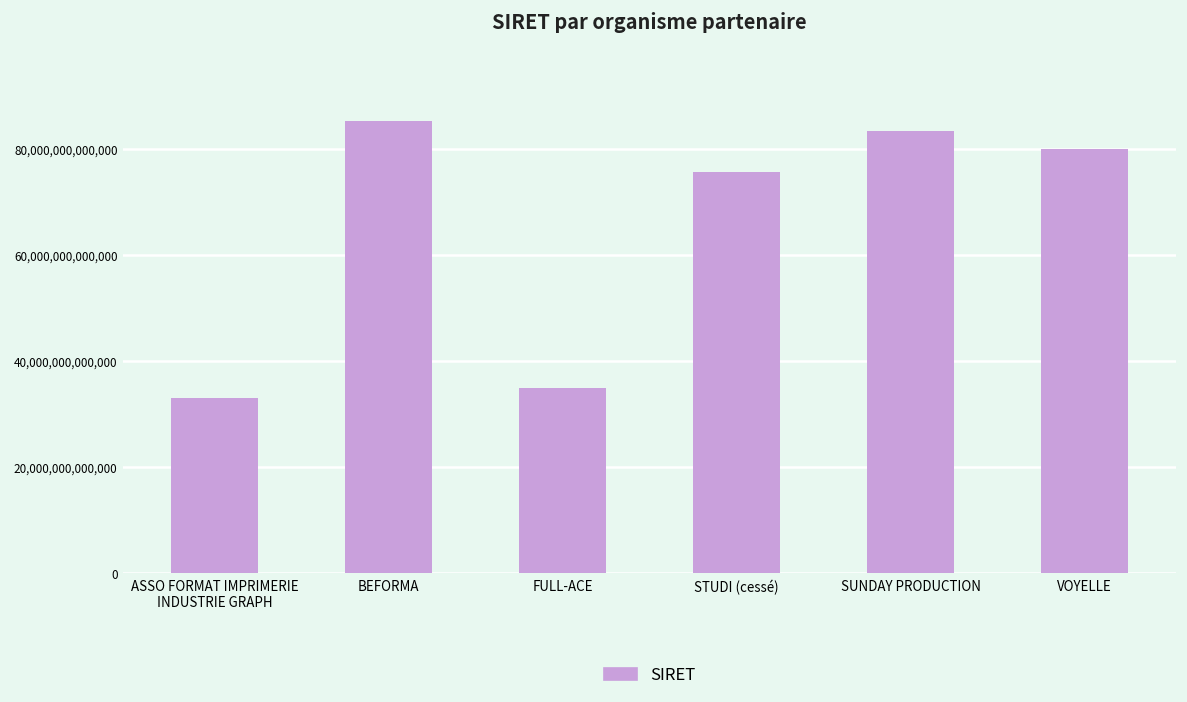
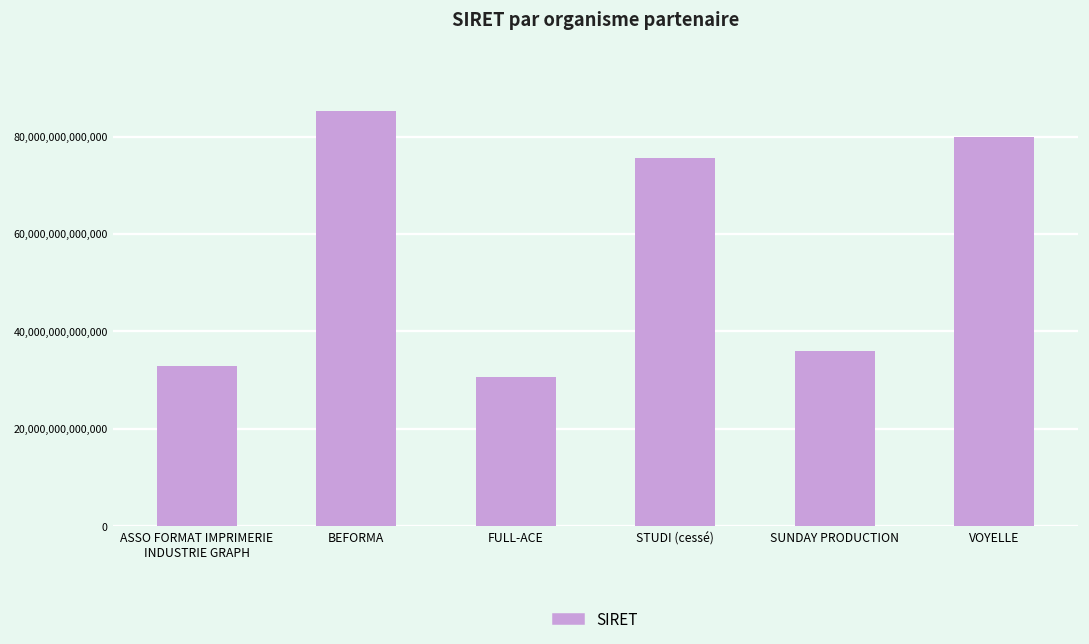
  {
    "ASSO FORMAT IMPRIMERIE INDUSTRIE GRAPH": "33,000,000,000,000",
    "BEFORMA": "85,000,000,000,000",
-   "FULL-ACE": "35,000,000,000,000",
+   "FULL-ACE": "31,000,000,000,000",
    "STUDI (cessé)": "76,000,000,000,000",
-   "SUNDAY PRODUCTION": "83,000,000,000,000",
+   "SUNDAY PRODUCTION": "36,000,000,000,000",
    "VOYELLE": "80,000,000,000,000"
  }
